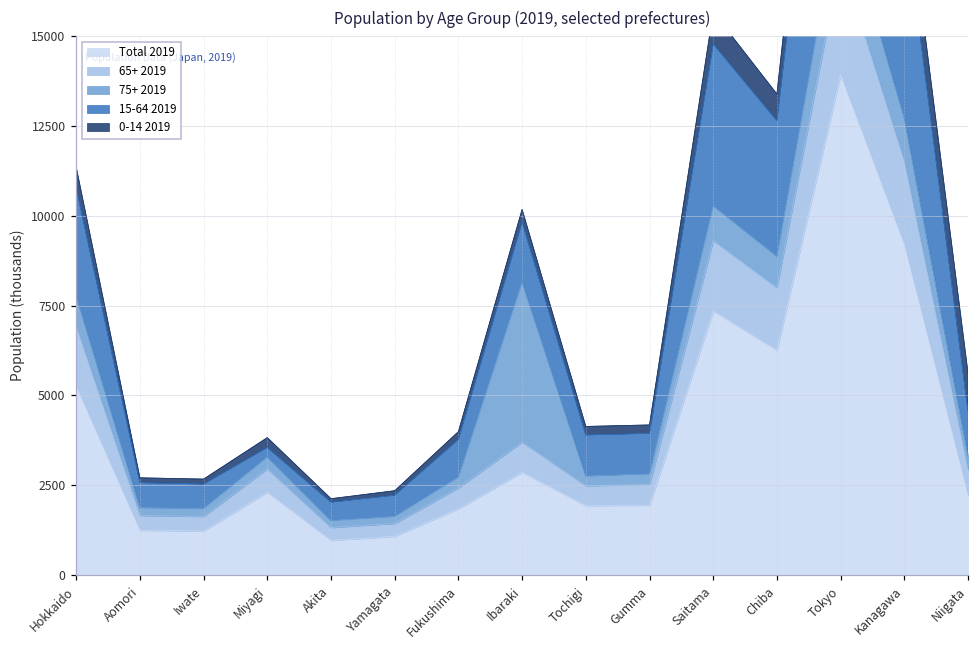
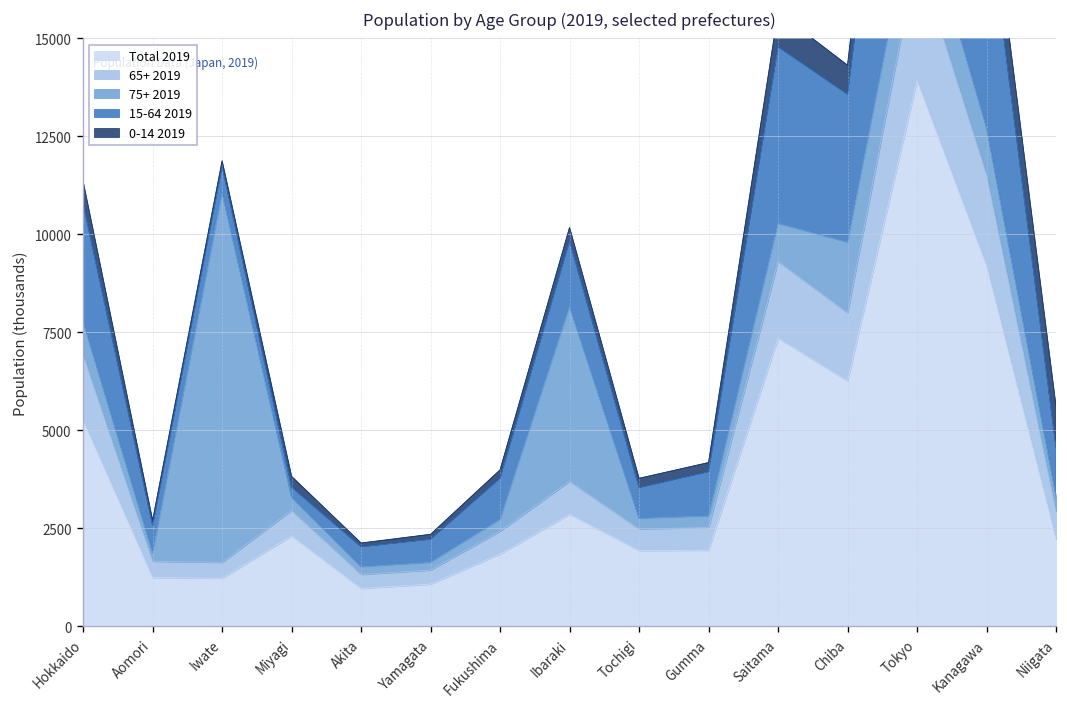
  {
    "75+ 2019": {
      "Hokkaido": 900,
      "Aomori": 200,
-     "Iwate": 200,
+     "Iwate": 9400,
      "Miyagi": 300,
      "Akita": 200,
      "Yamagata": 200,
      "Fukushima": 300,
      "Ibaraki": 4500,
      "Tochigi": 300,
      "Gumma": 300,
      "Saitama": 1000,
-     "Chiba": 900,
+     "Chiba": 1800,
      "Kanagawa": 1200,
      "Niigata": 400
    },
    "15-64 2019": {
      "Hokkaido": 3000,
      "Aomori": 700,
      "Iwate": 700,
      "Miyagi": 300,
      "Akita": 500,
      "Yamagata": 600,
      "Fukushima": 1100,
      "Ibaraki": 1700,
-     "Tochigi": 1100,
+     "Tochigi": 800,
      "Gumma": 1100,
      "Saitama": 4500,
      "Chiba": 3800,
      "Niigata": 1200
    },
    "0-14 2019": {
      "Hokkaido": 600,
      "Aomori": 100,
      "Iwate": 100,
      "Miyagi": 300,
      "Akita": 100,
      "Yamagata": 100,
      "Fukushima": 200,
      "Ibaraki": 300,
      "Tochigi": 200,
      "Gumma": 200,
      "Chiba": 700,
      "Niigata": 1100
    }
  }
